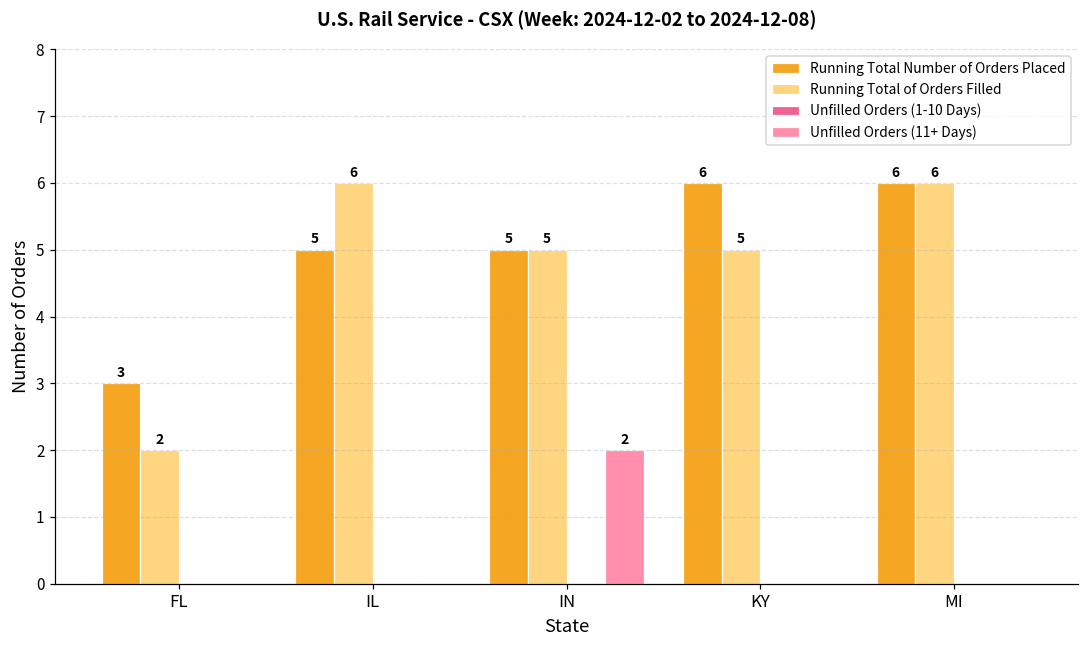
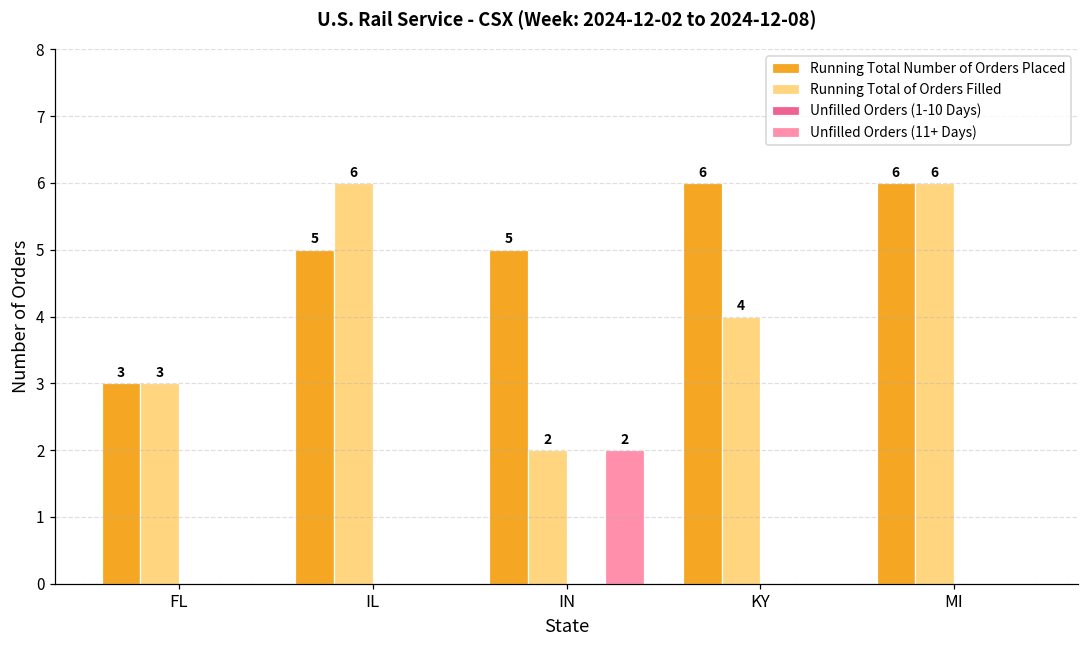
  {
    "Running Total Number of Orders Placed": {
      "FL": 3,
      "IL": 5,
      "IN": 5,
      "KY": 6,
      "MI": 6
    },
    "Running Total of Orders Filled": {
-     "FL": 2,
+     "FL": 3,
      "IL": 6,
-     "IN": 5,
-     "KY": 5,
+     "IN": 2,
+     "KY": 4,
      "MI": 6
    }
  }
